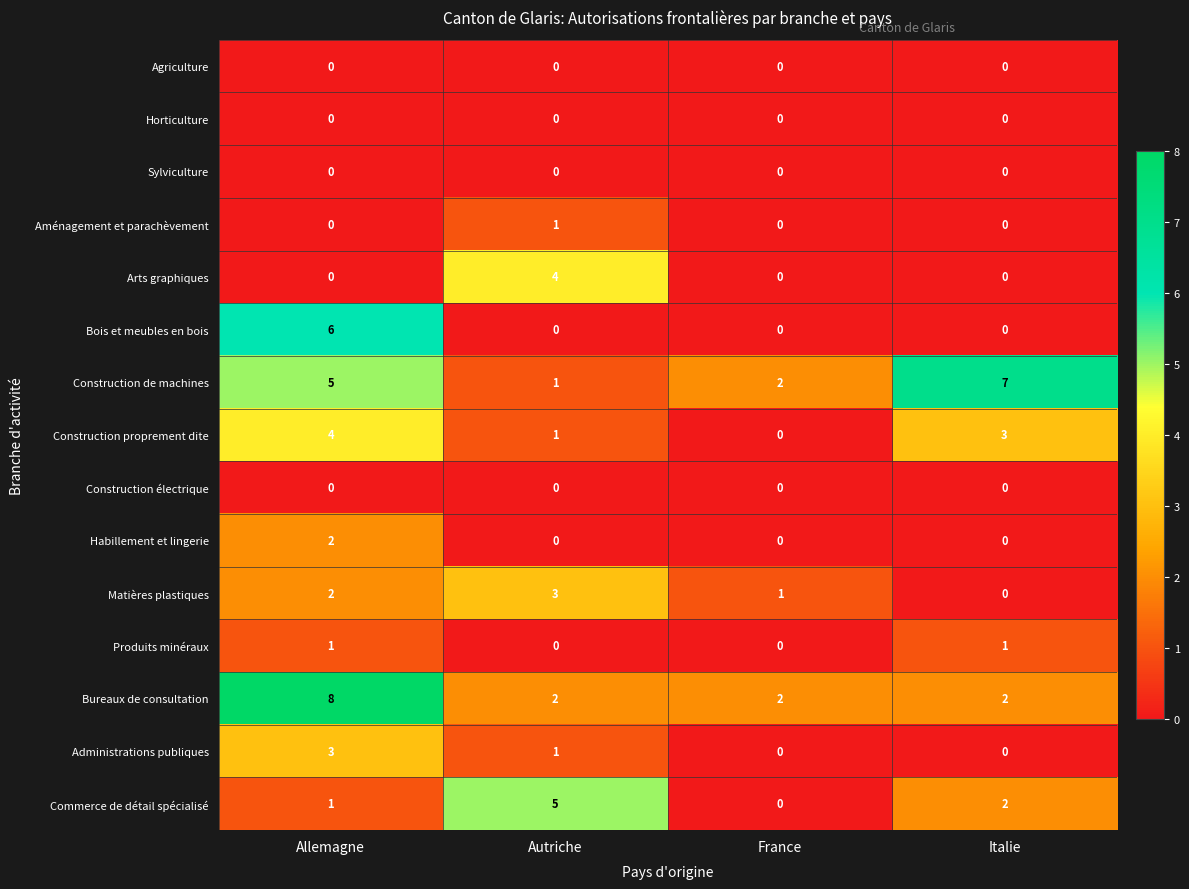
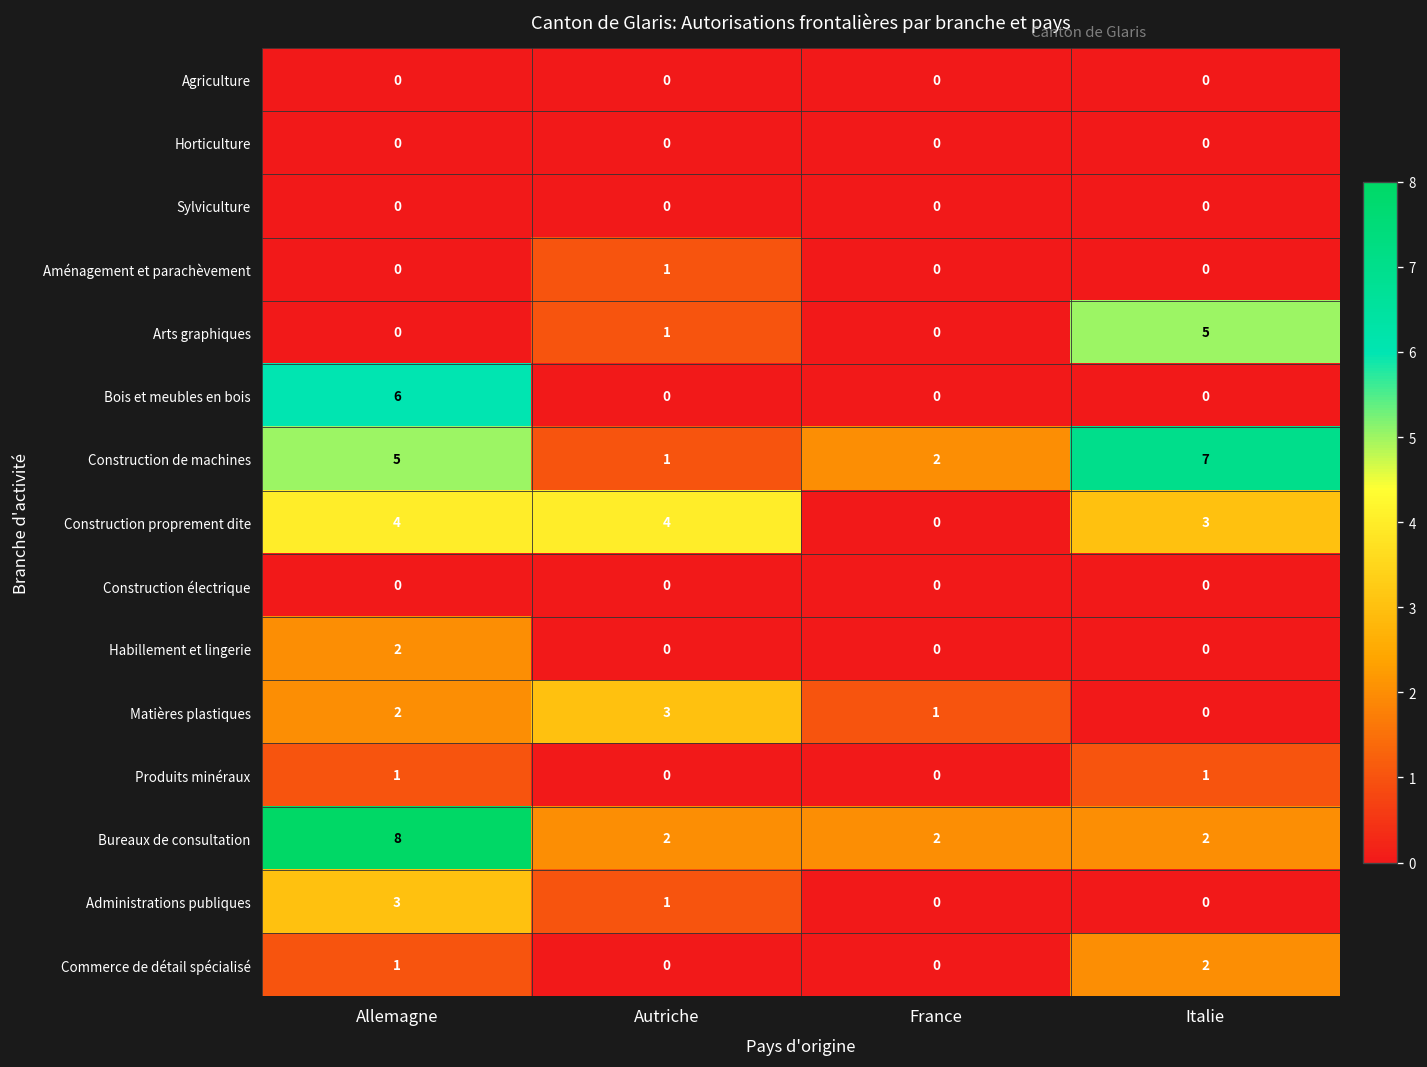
  {
    "Agriculture": {
      "Allemagne": 0,
      "Autriche": 0,
      "France": 0,
      "Italie": 0
    },
    "Horticulture": {
      "Allemagne": 0,
      "Autriche": 0,
      "France": 0,
      "Italie": 0
    },
    "Sylviculture": {
      "Allemagne": 0,
      "Autriche": 0,
      "France": 0,
      "Italie": 0
    },
    "Aménagement et parachèvement": {
      "Allemagne": 0,
      "Autriche": 1,
      "France": 0,
      "Italie": 0
    },
    "Arts graphiques": {
      "Allemagne": 0,
-     "Autriche": 4,
+     "Autriche": 1,
      "France": 0,
-     "Italie": 0
+     "Italie": 5
    },
    "Bois et meubles en bois": {
      "Allemagne": 6,
      "Autriche": 0,
      "France": 0,
      "Italie": 0
    },
    "Construction de machines": {
      "Allemagne": 5,
      "Autriche": 1,
      "France": 2,
      "Italie": 7
    },
    "Construction proprement dite": {
      "Allemagne": 4,
-     "Autriche": 1,
+     "Autriche": 4,
      "France": 0,
      "Italie": 3
    },
    "Construction électrique": {
      "Allemagne": 0,
      "Autriche": 0,
      "France": 0,
      "Italie": 0
    },
    "Habillement et lingerie": {
      "Allemagne": 2,
      "Autriche": 0,
      "France": 0,
      "Italie": 0
    },
    "Matières plastiques": {
      "Allemagne": 2,
      "Autriche": 3,
      "France": 1,
      "Italie": 0
    },
    "Produits minéraux": {
      "Allemagne": 1,
      "Autriche": 0,
      "France": 0,
      "Italie": 1
    },
    "Bureaux de consultation": {
      "Allemagne": 8,
      "Autriche": 2,
      "France": 2,
      "Italie": 2
    },
    "Administrations publiques": {
      "Allemagne": 3,
      "Autriche": 1,
      "France": 0,
      "Italie": 0
    },
    "Commerce de détail spécialisé": {
      "Allemagne": 1,
-     "Autriche": 5,
+     "Autriche": 0,
      "France": 0,
      "Italie": 2
    }
  }
